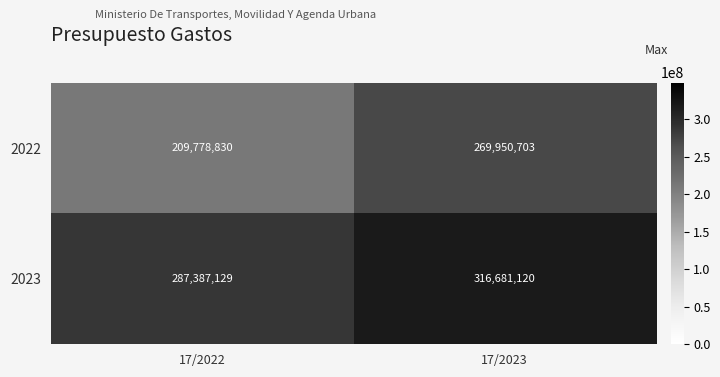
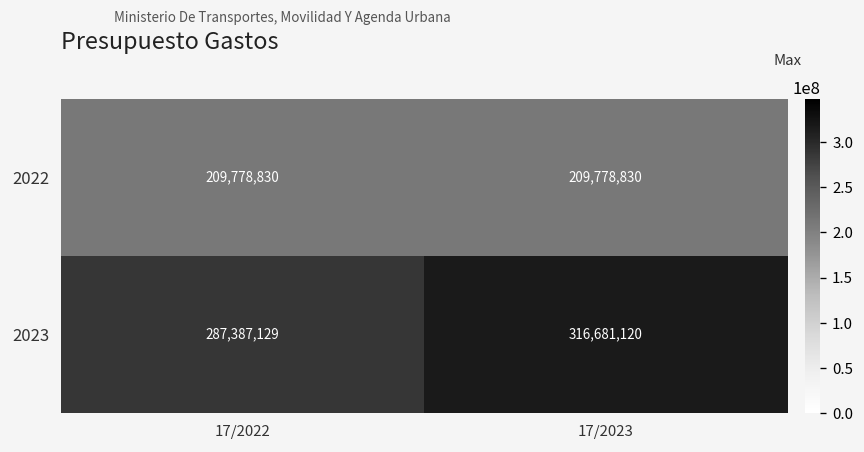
  {
    "2022": {
      "17/2022": "209,778,830",
-     "17/2023": "269,950,703"
+     "17/2023": "209,778,830"
    },
    "2023": {
      "17/2022": "287,387,129",
      "17/2023": "316,681,120"
    }
  }
